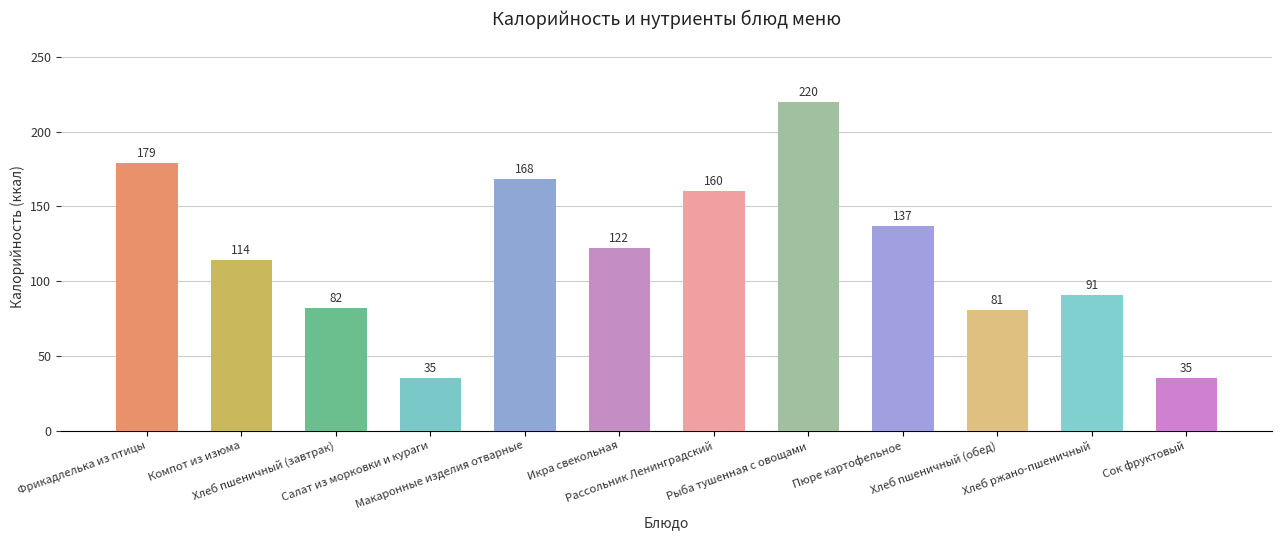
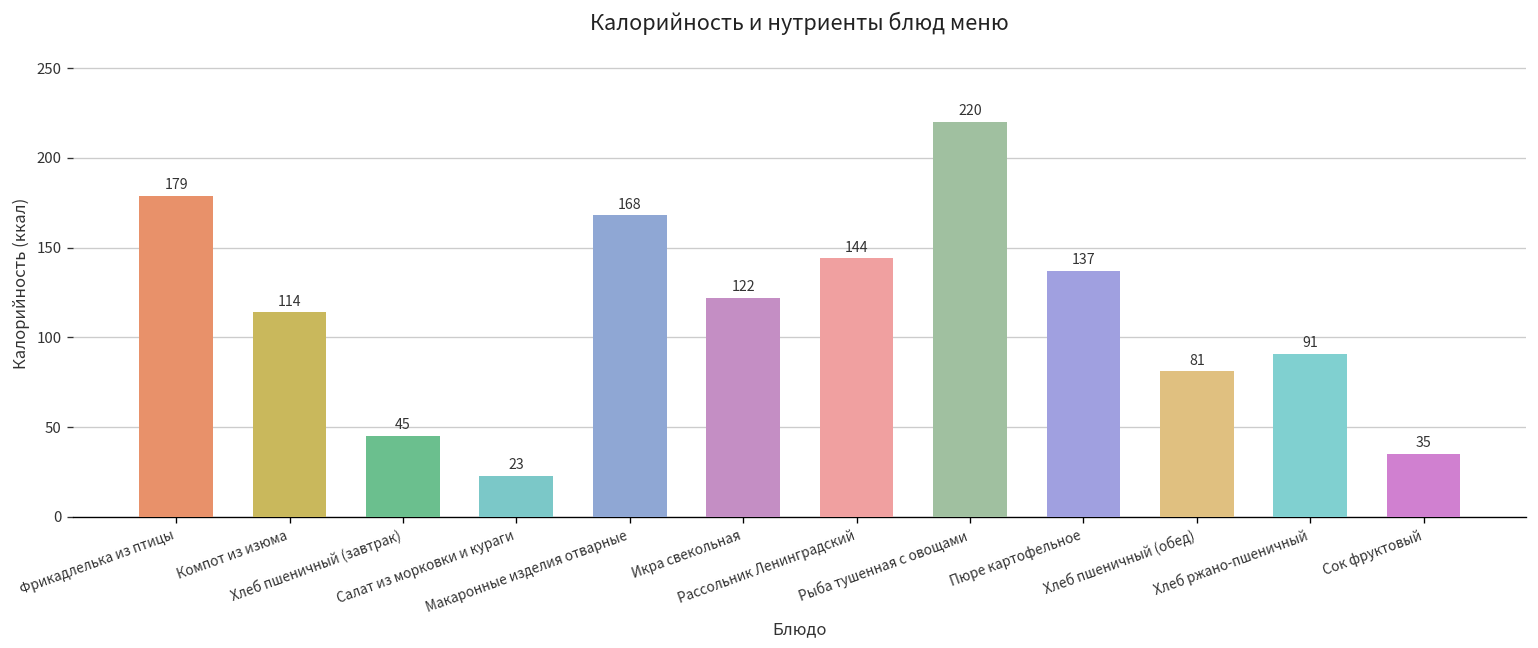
  {
    "Фрикадлелька из птицы": 179,
    "Компот из изюма": 114,
-   "Хлеб пшеничный (завтрак)": 82,
-   "Салат из морковки и кураги": 35,
+   "Хлеб пшеничный (завтрак)": 45,
+   "Салат из морковки и кураги": 23,
    "Макаронные изделия отварные": 168,
    "Икра свекольная": 122,
-   "Рассольник Ленинградский": 160,
+   "Рассольник Ленинградский": 144,
    "Рыба тушенная с овощами": 220,
    "Пюре картофельное": 137,
    "Хлеб пшеничный (обед)": 81,
    "Хлеб ржано-пшеничный": 91,
    "Сок фруктовый": 35
  }
